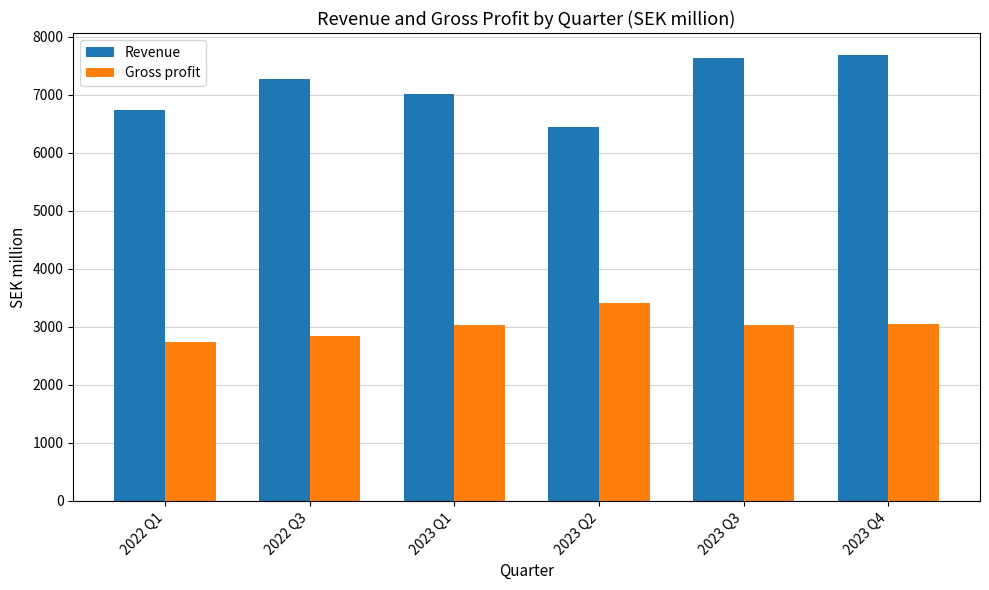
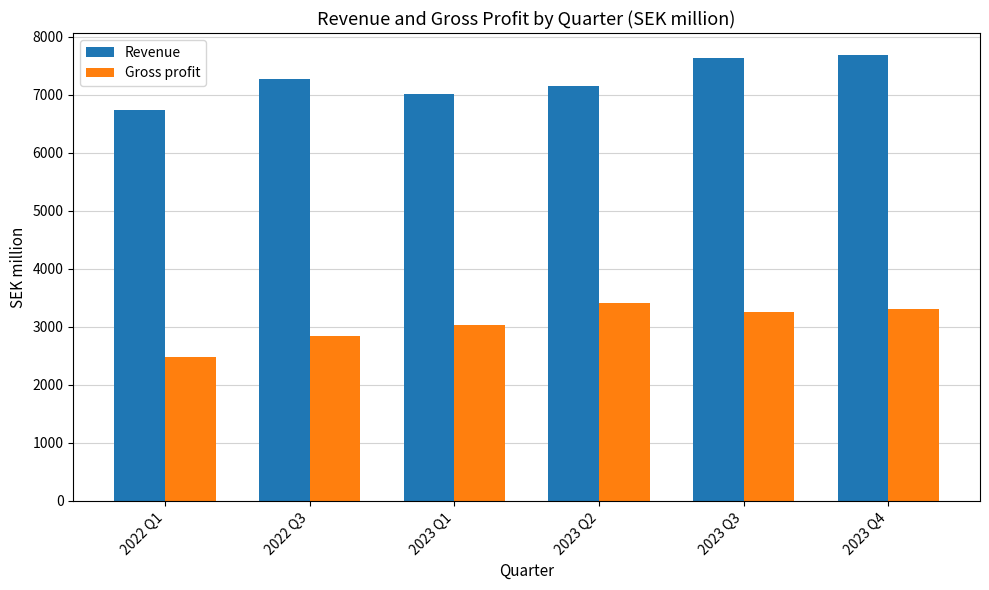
  {
    "Revenue": {
      "2022 Q1": 6700,
      "2022 Q3": 7300,
      "2023 Q1": 7000,
-     "2023 Q2": 6500,
+     "2023 Q2": 7200,
      "2023 Q3": 7600,
      "2023 Q4": 7700
    },
    "Gross profit": {
-     "2022 Q1": 2700,
+     "2022 Q1": 2500,
      "2022 Q3": 2900,
      "2023 Q1": 3000,
      "2023 Q2": 3400,
-     "2023 Q3": 3000,
-     "2023 Q4": 3100
+     "2023 Q3": 3300,
+     "2023 Q4": 3300
    }
  }
